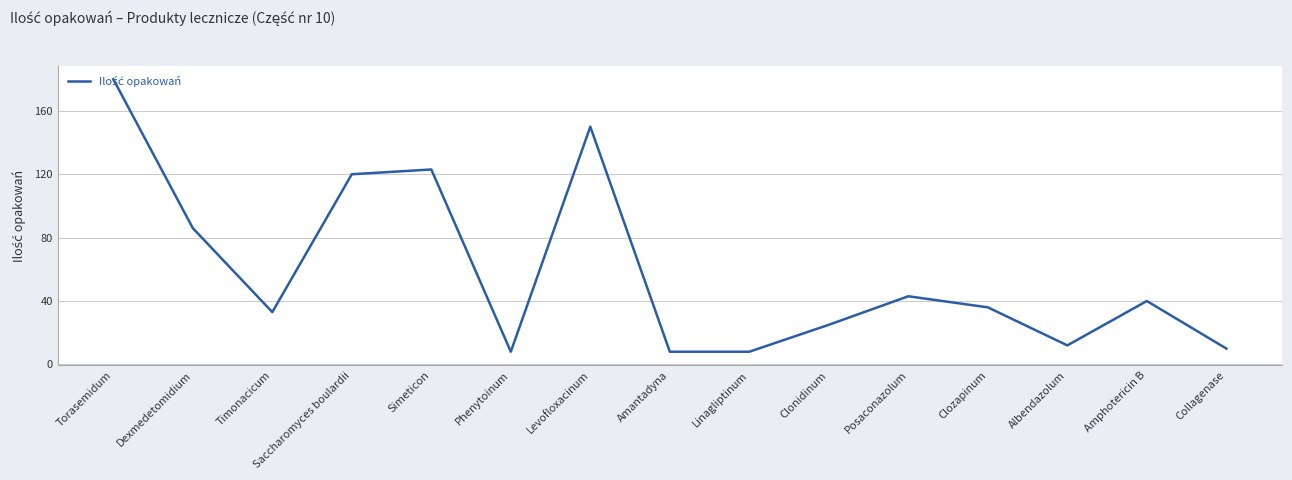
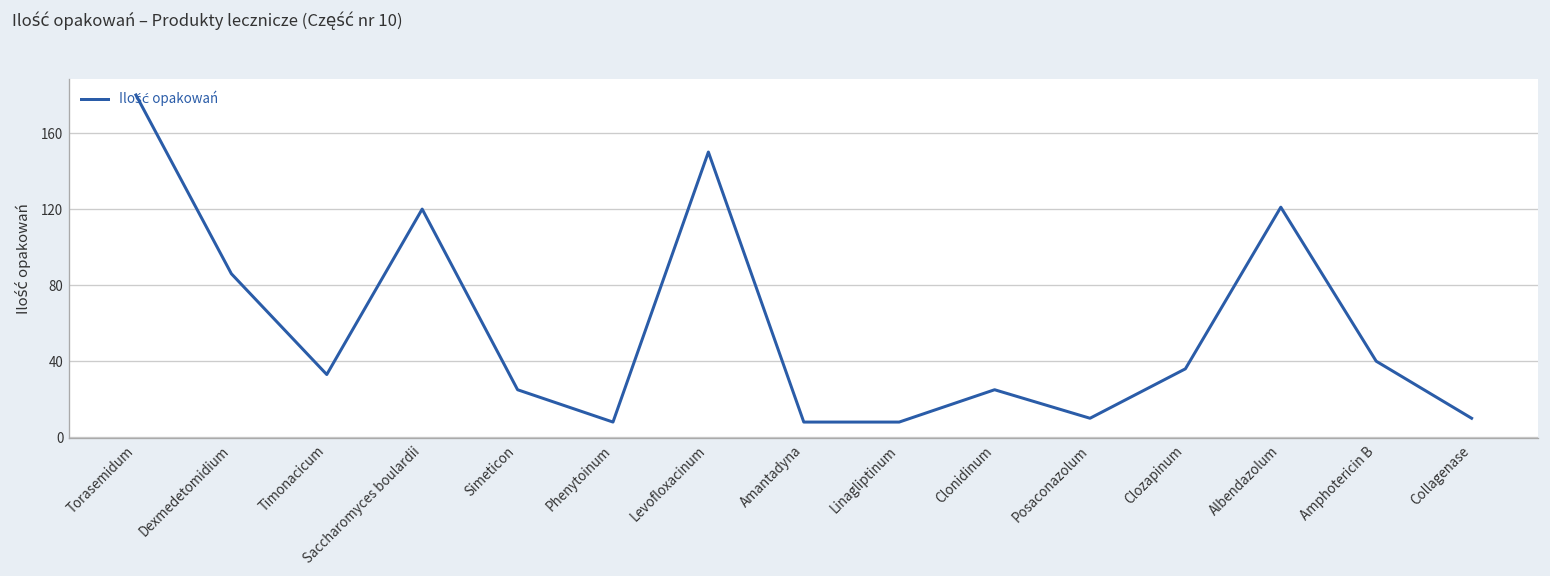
  {
    "Torasemidum": 180,
    "Dexmedetomidium": 86,
    "Timonacicum": 33,
    "Saccharomyces boulardii": 120,
-   "Simeticon": 123,
+   "Simeticon": 25,
    "Phenytoinum": 8,
    "Levofloxacinum": 150,
    "Amantadyna": 8,
    "Linagliptinum": 8,
    "Clonidinum": 25,
-   "Posaconazolum": 43,
+   "Posaconazolum": 10,
    "Clozapinum": 36,
-   "Albendazolum": 12,
+   "Albendazolum": 121,
    "Amphotericin B": 40,
    "Collagenase": 10
  }
